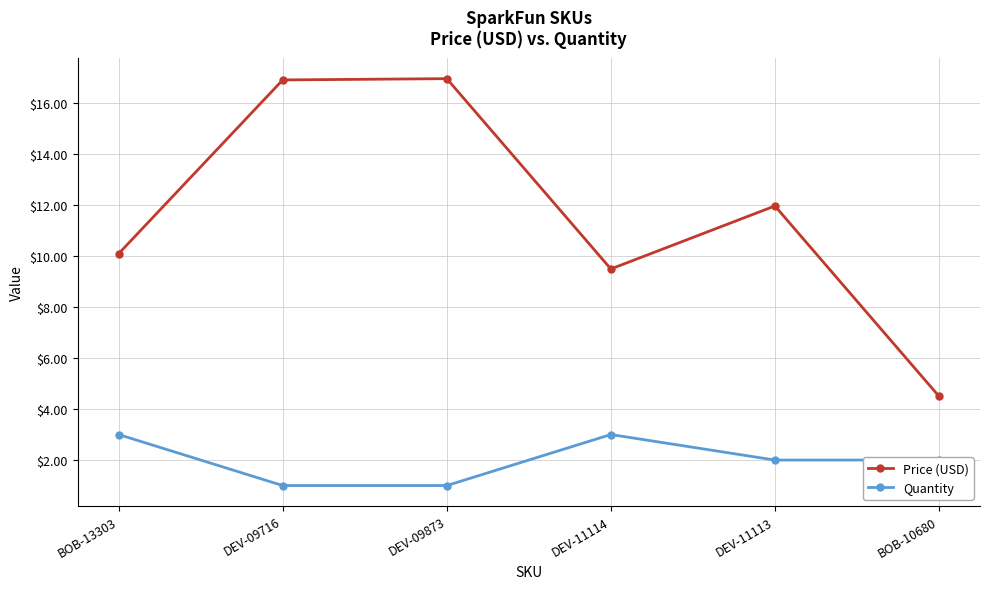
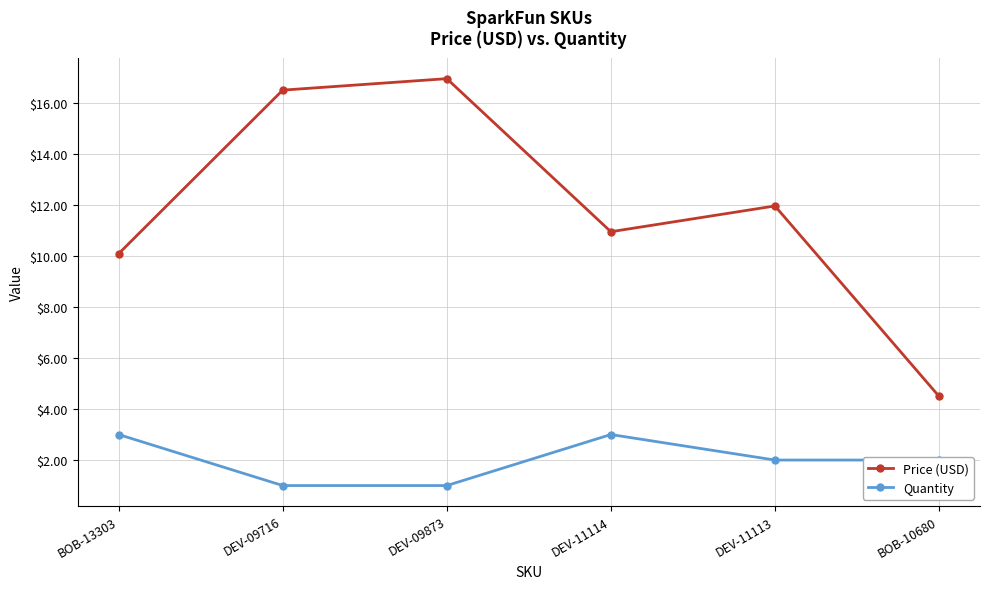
  {
    "Price (USD)": {
      "BOB-13303": "$10.1",
-     "DEV-09716": "$16.9",
+     "DEV-09716": "$16.5",
      "DEV-09873": "$17.0",
-     "DEV-11114": "$9.5",
+     "DEV-11114": "$11.0",
      "DEV-11113": "$12.0",
      "BOB-10680": "$4.5"
    },
    "Quantity": {
      "BOB-13303": "$3.0",
      "DEV-09716": "$1.0",
      "DEV-09873": "$1.0",
      "DEV-11114": "$3.0",
      "DEV-11113": "$2.0"
    }
  }
